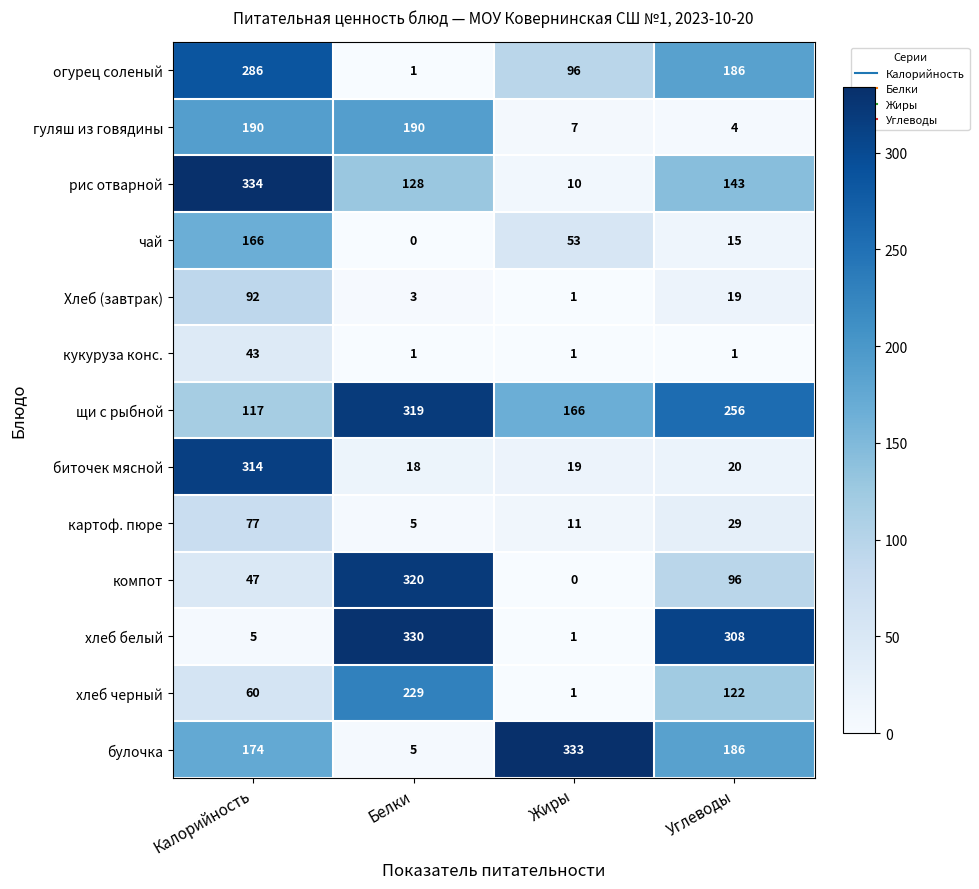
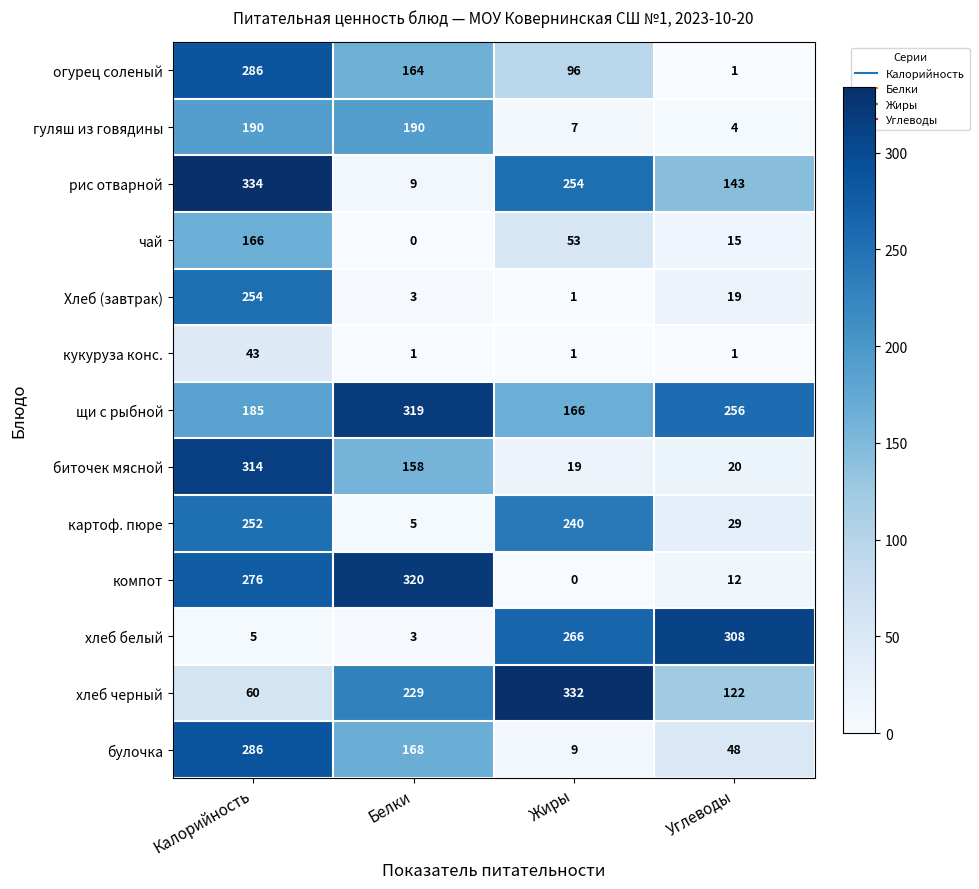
  {
    "огурец соленый": {
      "Калорийность": 286,
-     "Белки": 1,
+     "Белки": 164,
      "Жиры": 96,
-     "Углеводы": 186
+     "Углеводы": 1
    },
    "гуляш из говядины": {
      "Калорийность": 190,
      "Белки": 190,
      "Жиры": 7,
      "Углеводы": 4
    },
    "рис отварной": {
      "Калорийность": 334,
-     "Белки": 128,
-     "Жиры": 10,
+     "Белки": 9,
+     "Жиры": 254,
      "Углеводы": 143
    },
    "чай": {
      "Калорийность": 166,
      "Белки": 0,
      "Жиры": 53,
      "Углеводы": 15
    },
    "Хлеб (завтрак)": {
-     "Калорийность": 92,
+     "Калорийность": 254,
      "Белки": 3,
      "Жиры": 1,
      "Углеводы": 19
    },
    "кукуруза конс.": {
      "Калорийность": 43,
      "Белки": 1,
      "Жиры": 1,
      "Углеводы": 1
    },
    "щи с рыбной": {
-     "Калорийность": 117,
+     "Калорийность": 185,
      "Белки": 319,
      "Жиры": 166,
      "Углеводы": 256
    },
    "биточек мясной": {
      "Калорийность": 314,
-     "Белки": 18,
+     "Белки": 158,
      "Жиры": 19,
      "Углеводы": 20
    },
    "картоф. пюре": {
-     "Калорийность": 77,
+     "Калорийность": 252,
      "Белки": 5,
-     "Жиры": 11,
+     "Жиры": 240,
      "Углеводы": 29
    },
    "компот": {
-     "Калорийность": 47,
+     "Калорийность": 276,
      "Белки": 320,
      "Жиры": 0,
-     "Углеводы": 96
+     "Углеводы": 12
    },
    "хлеб белый": {
      "Калорийность": 5,
-     "Белки": 330,
-     "Жиры": 1,
+     "Белки": 3,
+     "Жиры": 266,
      "Углеводы": 308
    },
    "хлеб черный": {
      "Калорийность": 60,
      "Белки": 229,
-     "Жиры": 1,
+     "Жиры": 332,
      "Углеводы": 122
    },
    "булочка": {
-     "Калорийность": 174,
-     "Белки": 5,
-     "Жиры": 333,
-     "Углеводы": 186
+     "Калорийность": 286,
+     "Белки": 168,
+     "Жиры": 9,
+     "Углеводы": 48
    }
  }
